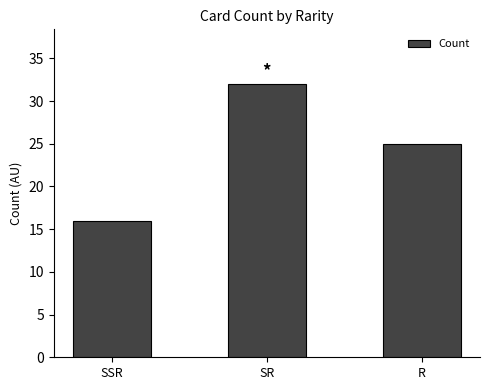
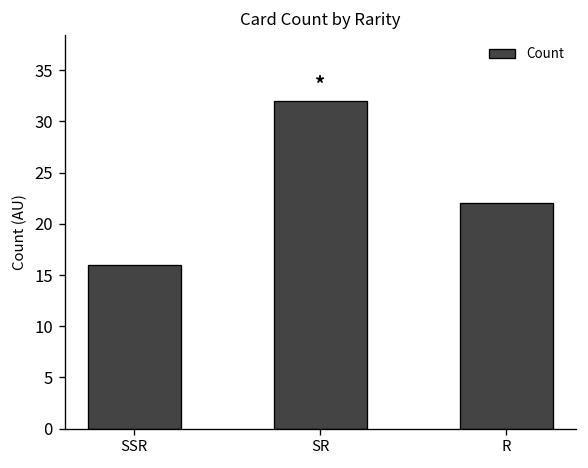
  {
    "SSR": 16,
    "SR": 32,
-   "R": 25
+   "R": 22
  }
